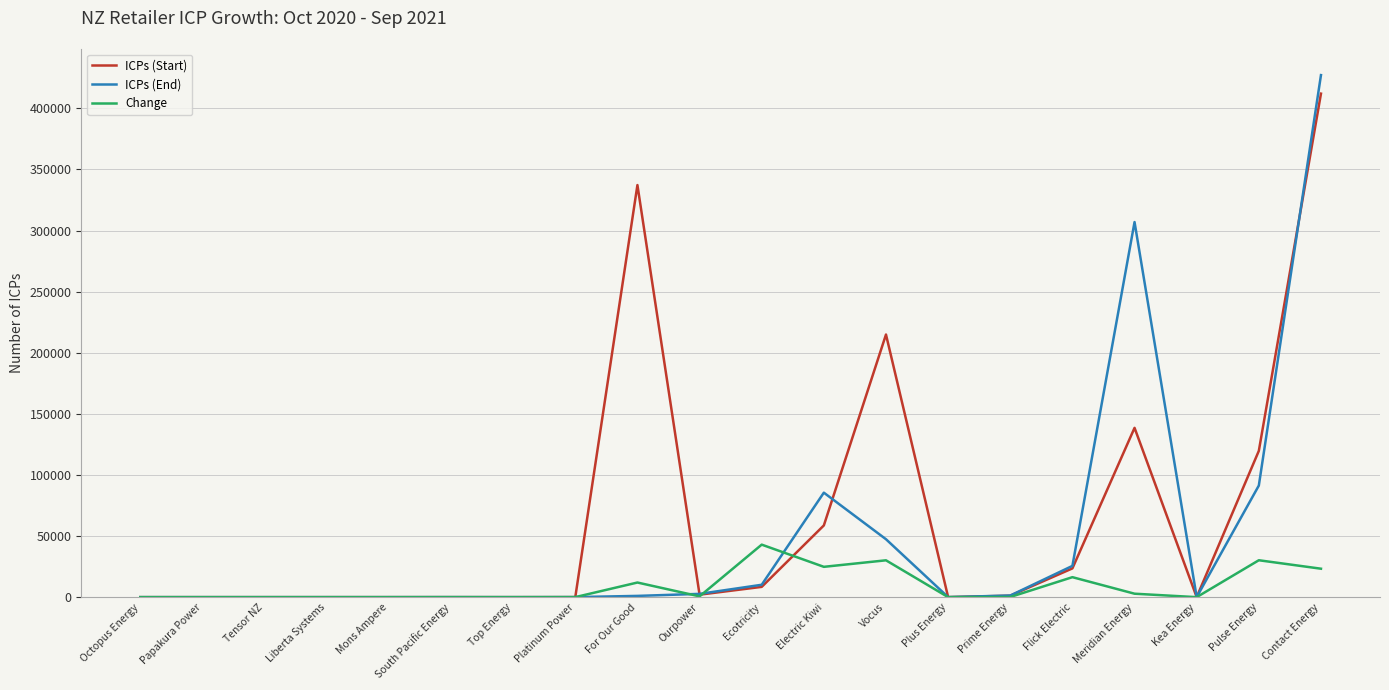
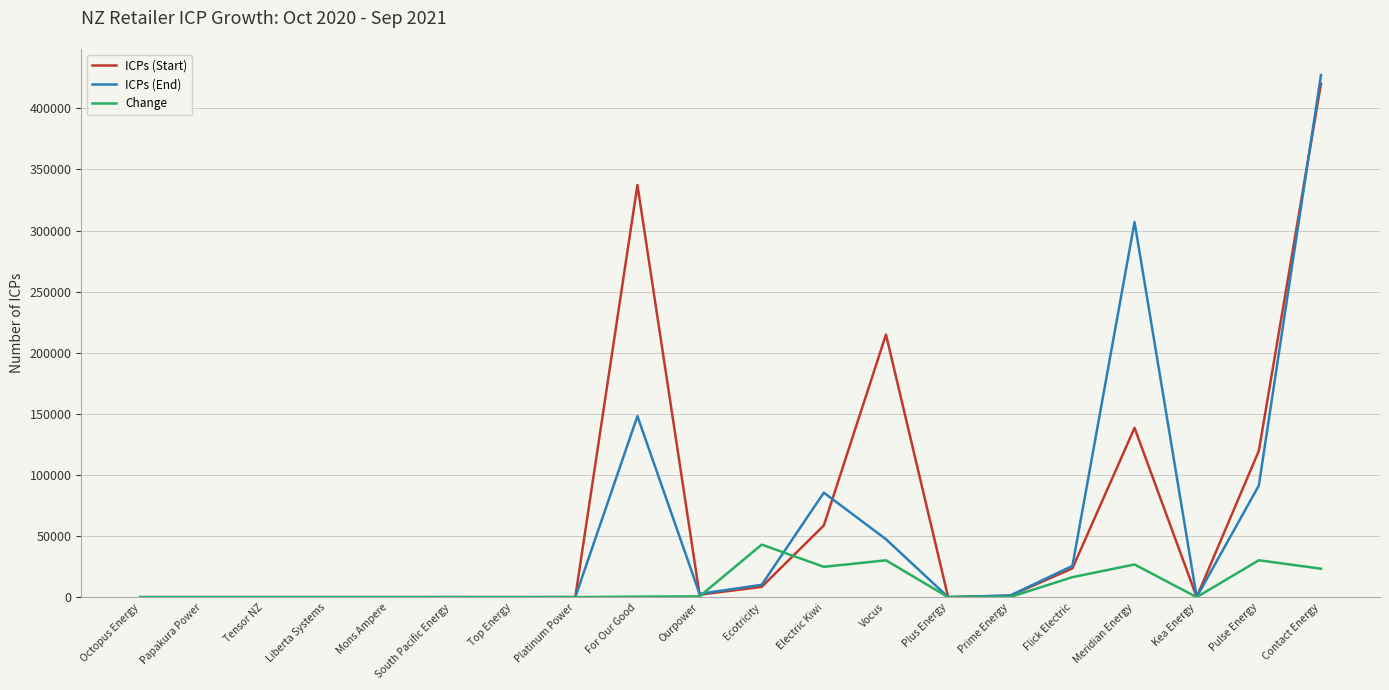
  {
    "ICPs (Start)": {
      "For Our Good": 337000,
      "Electric Kiwi": 59000,
      "Vocus": 215000,
      "Meridian Energy": 139000,
      "Pulse Energy": 120000,
-     "Contact Energy": 412000
+     "Contact Energy": 420000
    },
    "ICPs (End)": {
-     "For Our Good": 1000,
+     "For Our Good": 148000,
      "Electric Kiwi": 85000,
      "Vocus": 47000,
      "Meridian Energy": 307000,
      "Pulse Energy": 91000,
      "Contact Energy": 427000
    },
    "Change": {
-     "For Our Good": 12000,
+     "For Our Good": 0,
      "Ecotricity": 43000,
      "Electric Kiwi": 25000,
      "Vocus": 30000,
      "Flick Electric": 16000,
-     "Meridian Energy": 3000,
+     "Meridian Energy": 27000,
      "Pulse Energy": 30000,
      "Contact Energy": 23000
    }
  }
